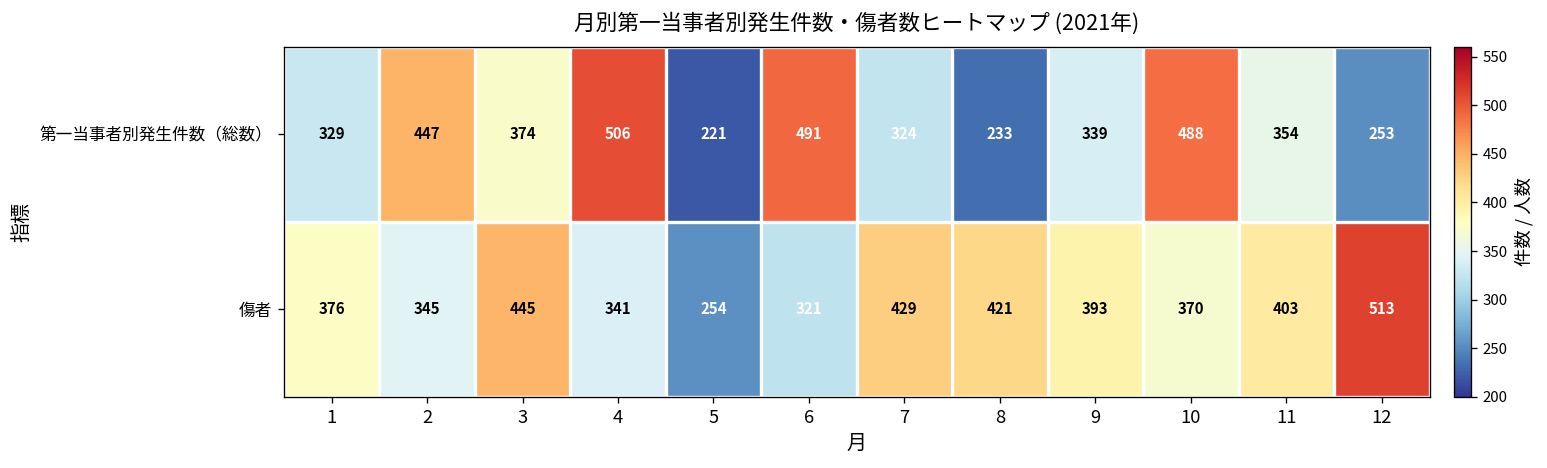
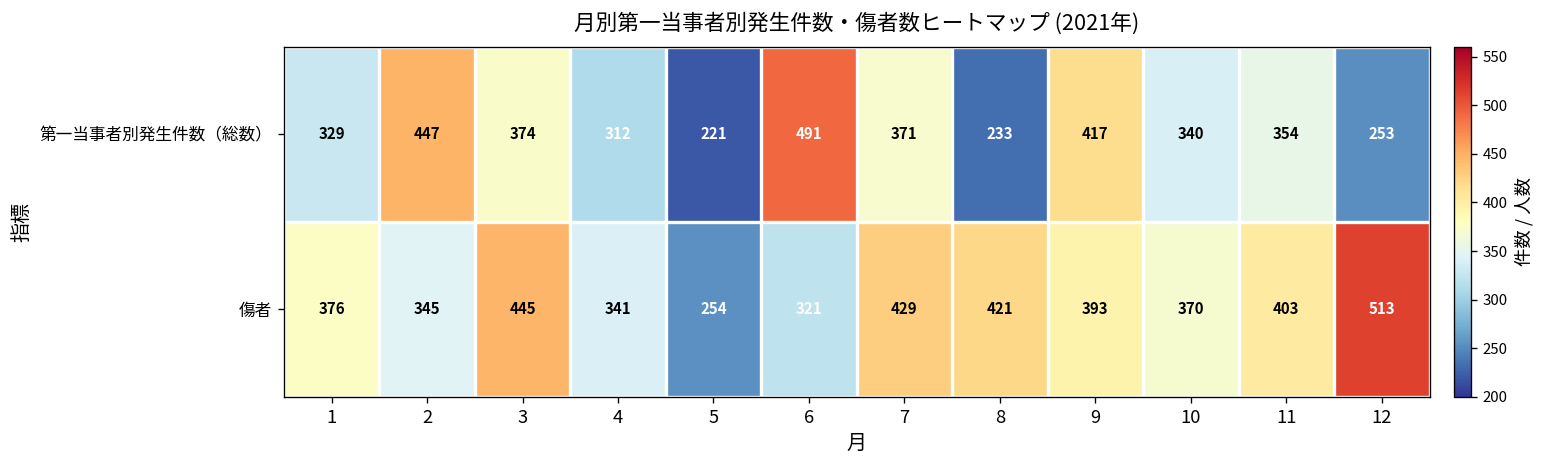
  {
    "第一当事者別発生件数（総数）": {
      "1": 329,
      "2": 447,
      "3": 374,
-     "4": 506,
+     "4": 312,
      "5": 221,
      "6": 491,
-     "7": 324,
+     "7": 371,
      "8": 233,
-     "9": 339,
-     "10": 488,
+     "9": 417,
+     "10": 340,
      "11": 354,
      "12": 253
    },
    "傷者": {
      "1": 376,
      "2": 345,
      "3": 445,
      "4": 341,
      "5": 254,
      "6": 321,
      "7": 429,
      "8": 421,
      "9": 393,
      "10": 370,
      "11": 403,
      "12": 513
    }
  }
